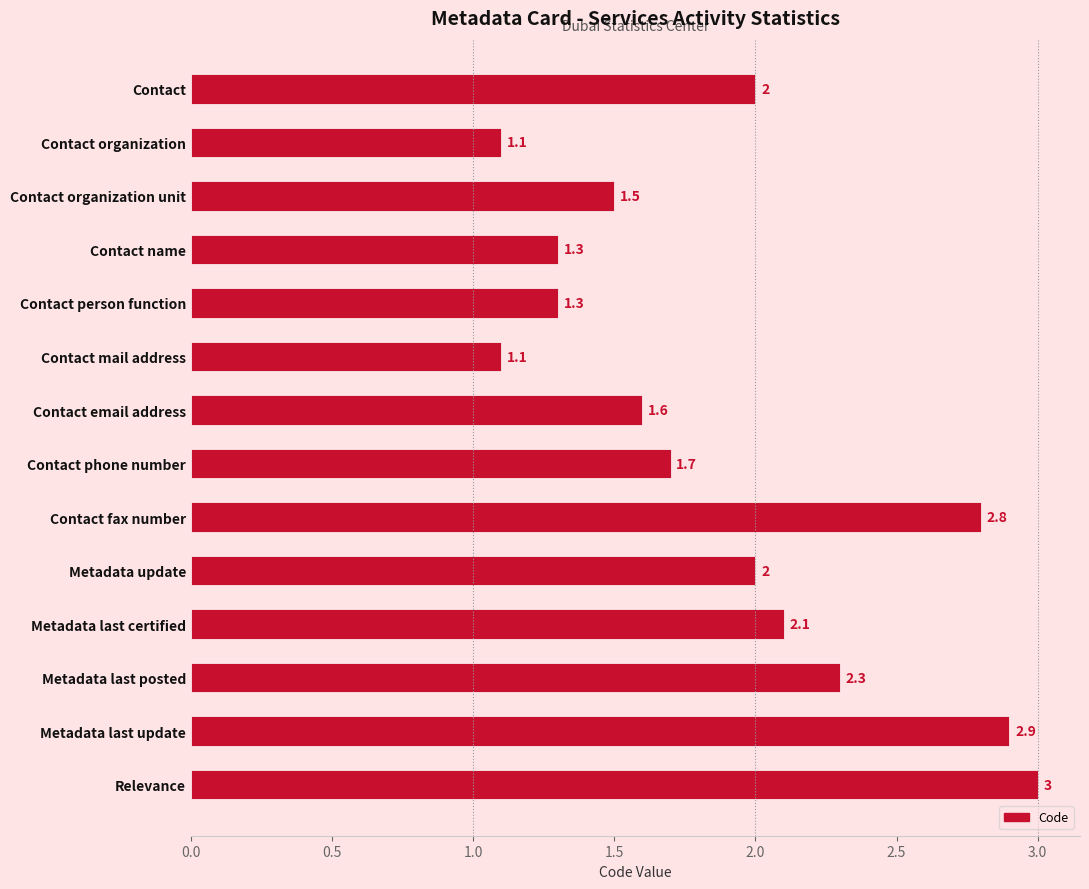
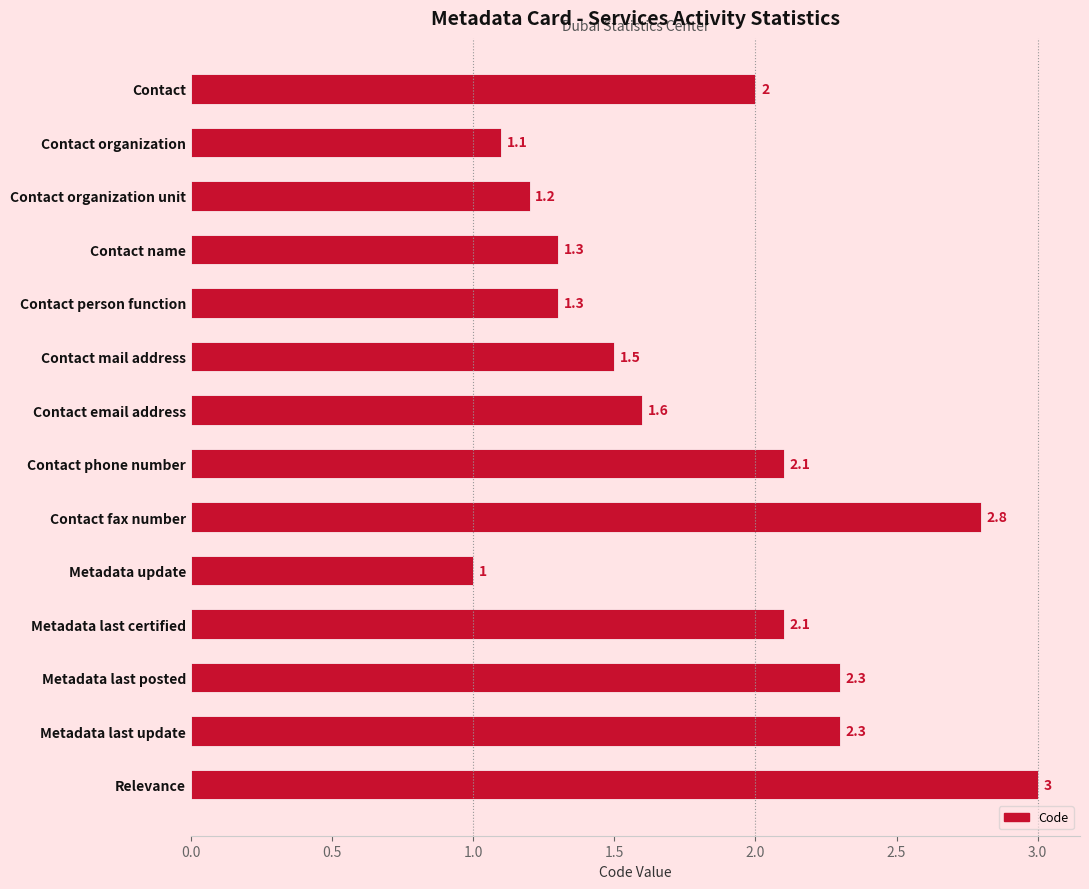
  {
    "Contact": 2,
    "Contact organization": 1.1,
-   "Contact organization unit": 1.5,
+   "Contact organization unit": 1.2,
    "Contact name": 1.3,
    "Contact person function": 1.3,
-   "Contact mail address": 1.1,
+   "Contact mail address": 1.5,
    "Contact email address": 1.6,
-   "Contact phone number": 1.7,
+   "Contact phone number": 2.1,
    "Contact fax number": 2.8,
-   "Metadata update": 2,
+   "Metadata update": 1,
    "Metadata last certified": 2.1,
    "Metadata last posted": 2.3,
-   "Metadata last update": 2.9,
+   "Metadata last update": 2.3,
    "Relevance": 3
  }
